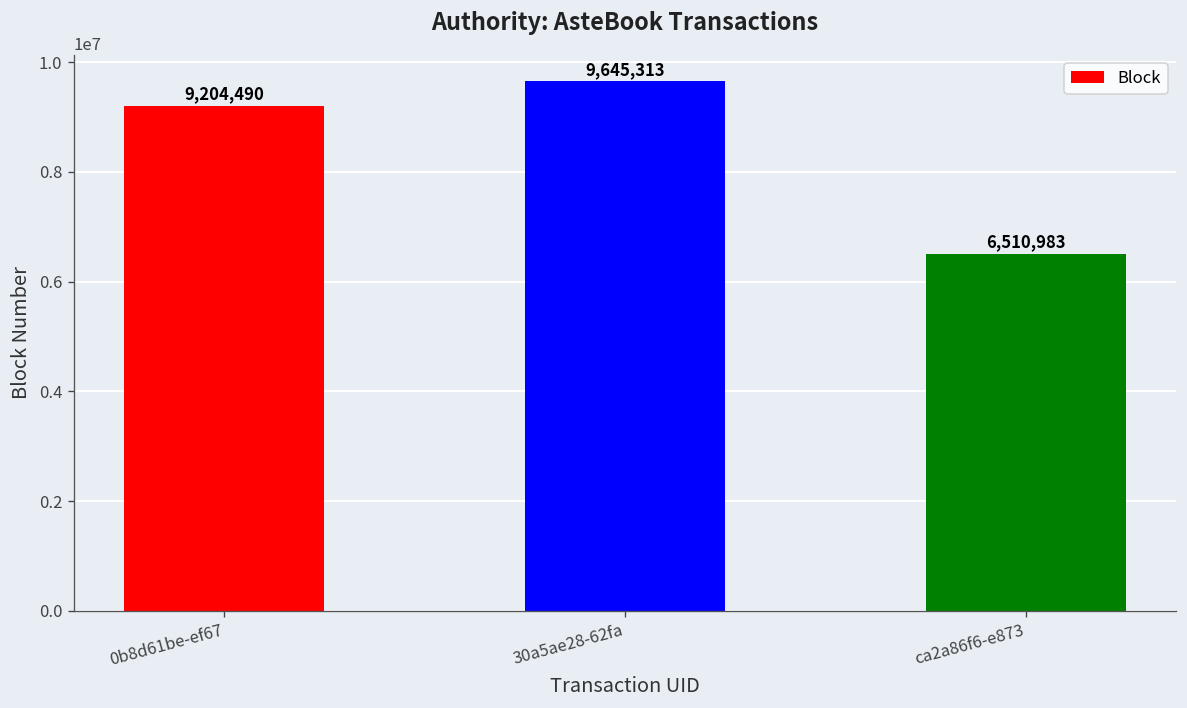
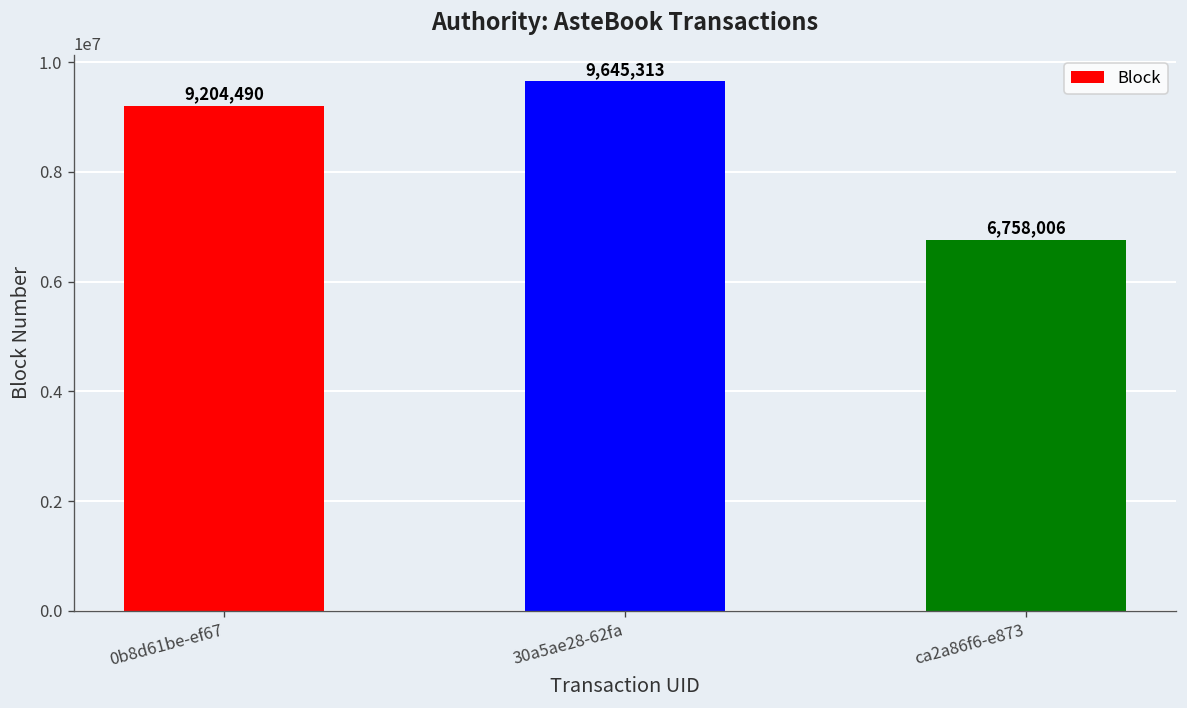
  {
    "0b8d61be-ef67": "9,204,490",
    "30a5ae28-62fa": "9,645,313",
-   "ca2a86f6-e873": "6,510,983"
+   "ca2a86f6-e873": "6,758,006"
  }
